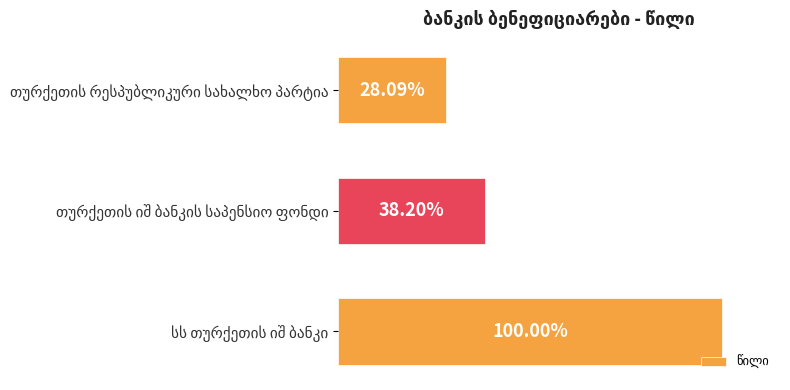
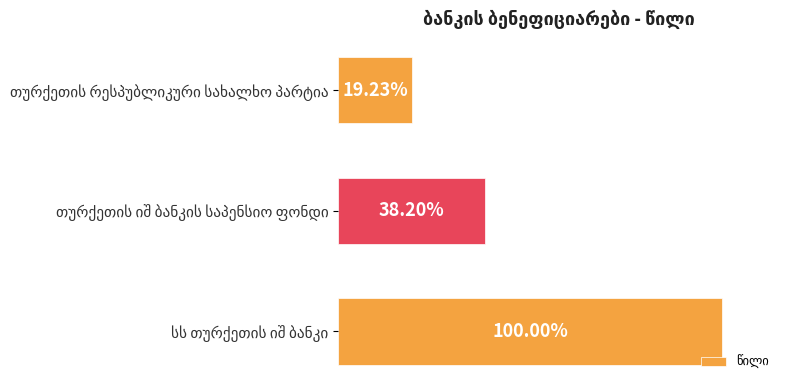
  {
-   "თურქეთის რესპუბლიკური სახალხო პარტია": "28.09%",
+   "თურქეთის რესპუბლიკური სახალხო პარტია": "19.23%",
    "თურქეთის იშ ბანკის საპენსიო ფონდი": "38.20%",
    "სს თურქეთის იშ ბანკი": "100.00%"
  }
